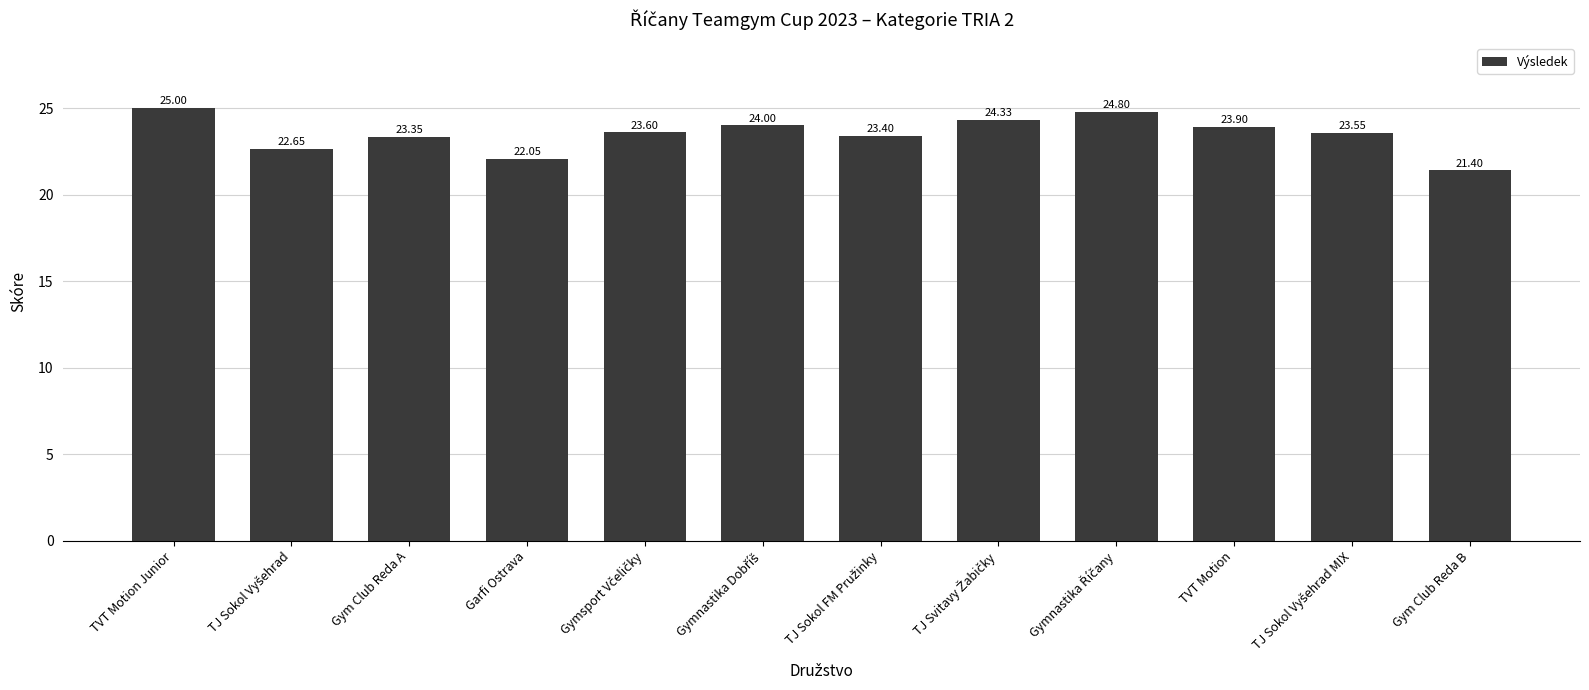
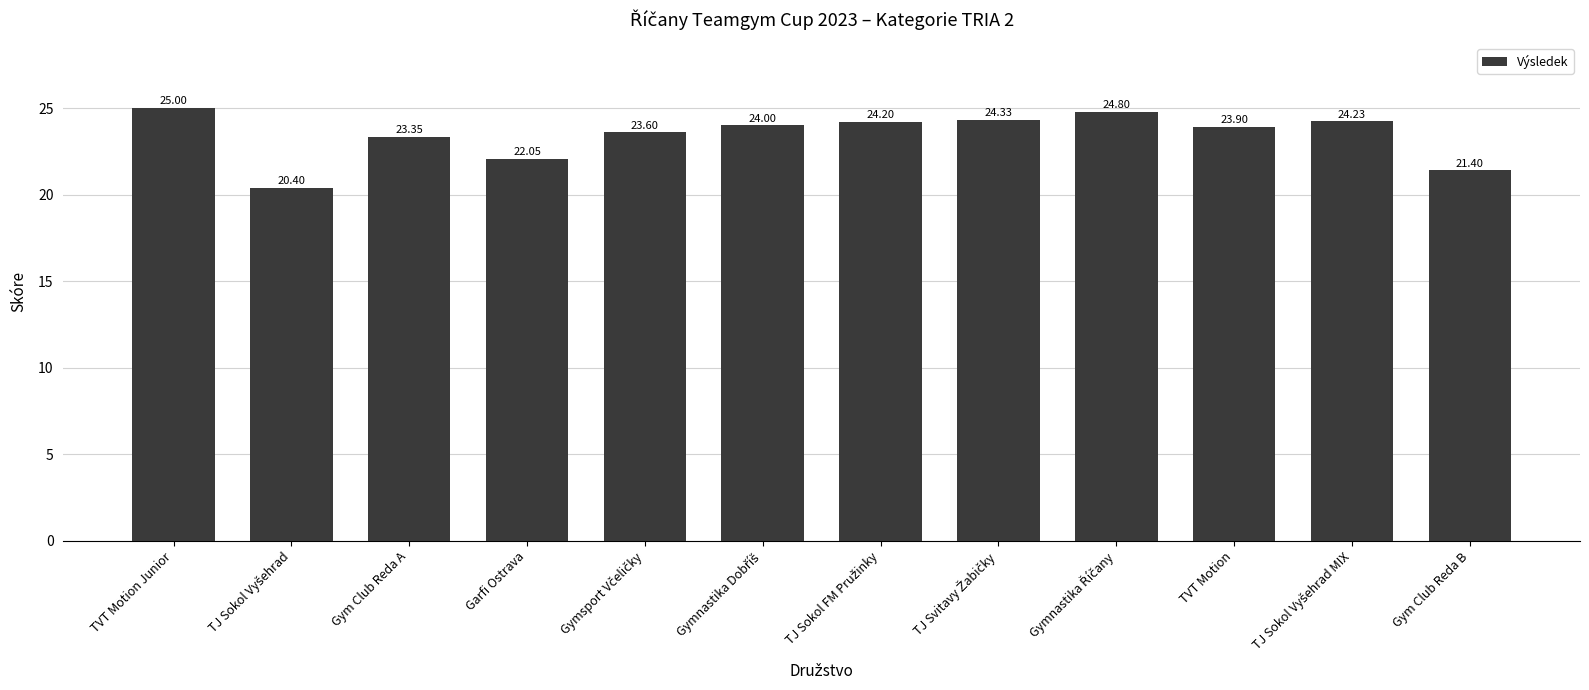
  {
    "TVT Motion Junior": 25.00,
-   "TJ Sokol Vyšehrad": 22.65,
+   "TJ Sokol Vyšehrad": 20.40,
    "Gym Club Reda A": 23.35,
    "Garfi Ostrava": 22.05,
    "Gymsport Včeličky": 23.60,
    "Gymnastika Dobříš": 24.00,
-   "TJ Sokol FM Pružinky": 23.40,
+   "TJ Sokol FM Pružinky": 24.20,
    "TJ Svitavy Žabičky": 24.33,
    "Gymnastika Říčany": 24.80,
    "TVT Motion": 23.90,
-   "TJ Sokol Vyšehrad MIX": 23.55,
+   "TJ Sokol Vyšehrad MIX": 24.23,
    "Gym Club Reda B": 21.40
  }
